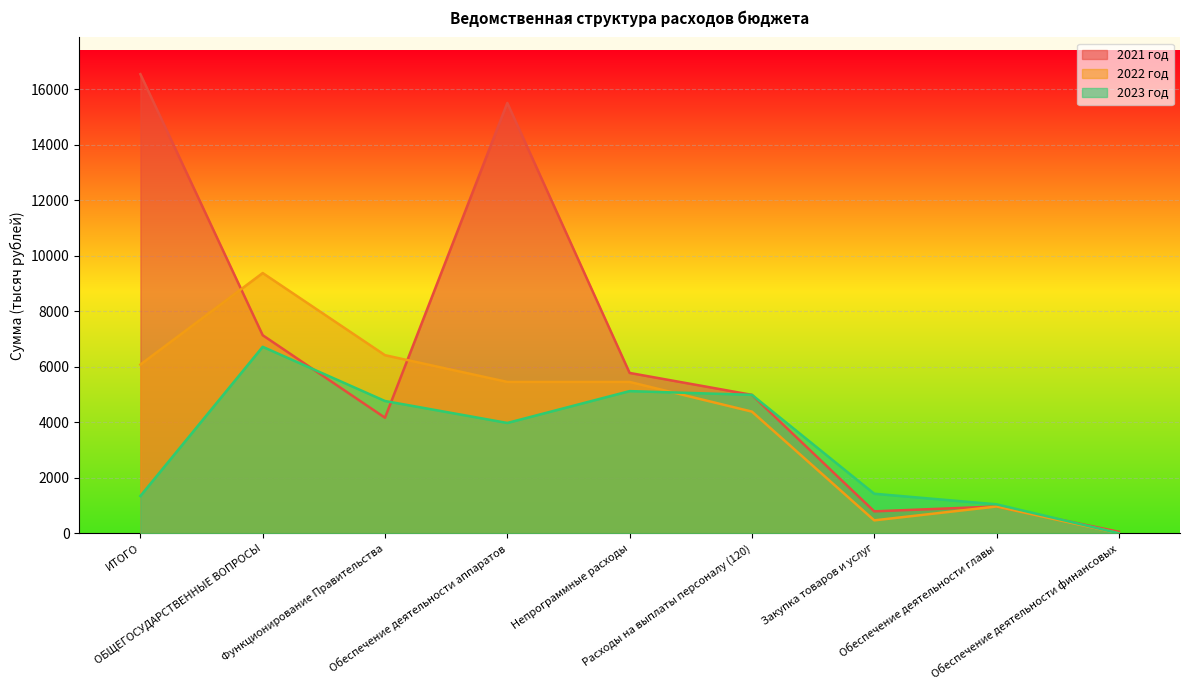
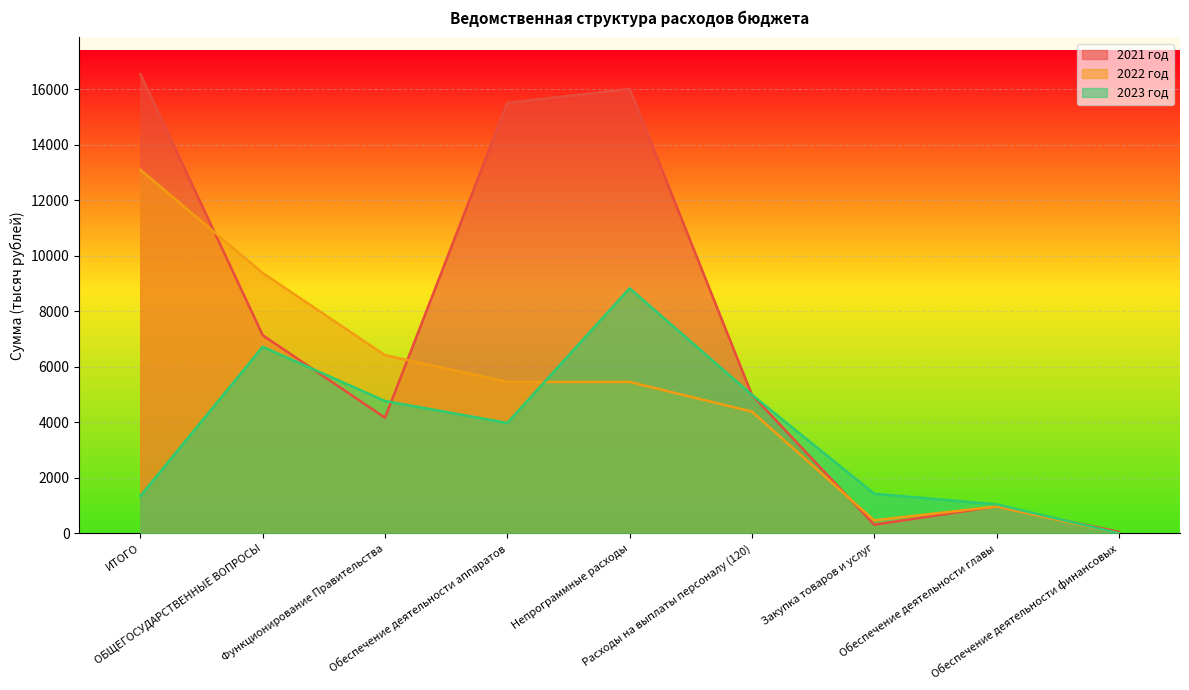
  {
    "2021 год": {
      "ИТОГО": 16500,
      "ОБЩЕГОСУДАРСТВЕННЫЕ ВОПРОСЫ": 7100,
      "Функционирование Правительства": 4200,
      "Обеспечение деятельности аппаратов": 15500,
-     "Непрограммные расходы": 5800,
-     "Закупка товаров и услуг": 800
+     "Непрограммные расходы": 16000,
+     "Закупка товаров и услуг": 300
    },
    "2022 год": {
-     "ИТОГО": 6100,
+     "ИТОГО": 13100,
      "ОБЩЕГОСУДАРСТВЕННЫЕ ВОПРОСЫ": 9400,
      "Функционирование Правительства": 6400,
      "Обеспечение деятельности аппаратов": 5500,
      "Непрограммные расходы": 5500,
      "Расходы на выплаты персоналу (120)": 4400,
      "Закупка товаров и услуг": 500
    },
    "2023 год": {
      "ИТОГО": 1300,
      "ОБЩЕГОСУДАРСТВЕННЫЕ ВОПРОСЫ": 6700,
      "Функционирование Правительства": 4800,
      "Обеспечение деятельности аппаратов": 4000,
-     "Непрограммные расходы": 5100,
+     "Непрограммные расходы": 8800,
      "Закупка товаров и услуг": 1400
    }
  }
